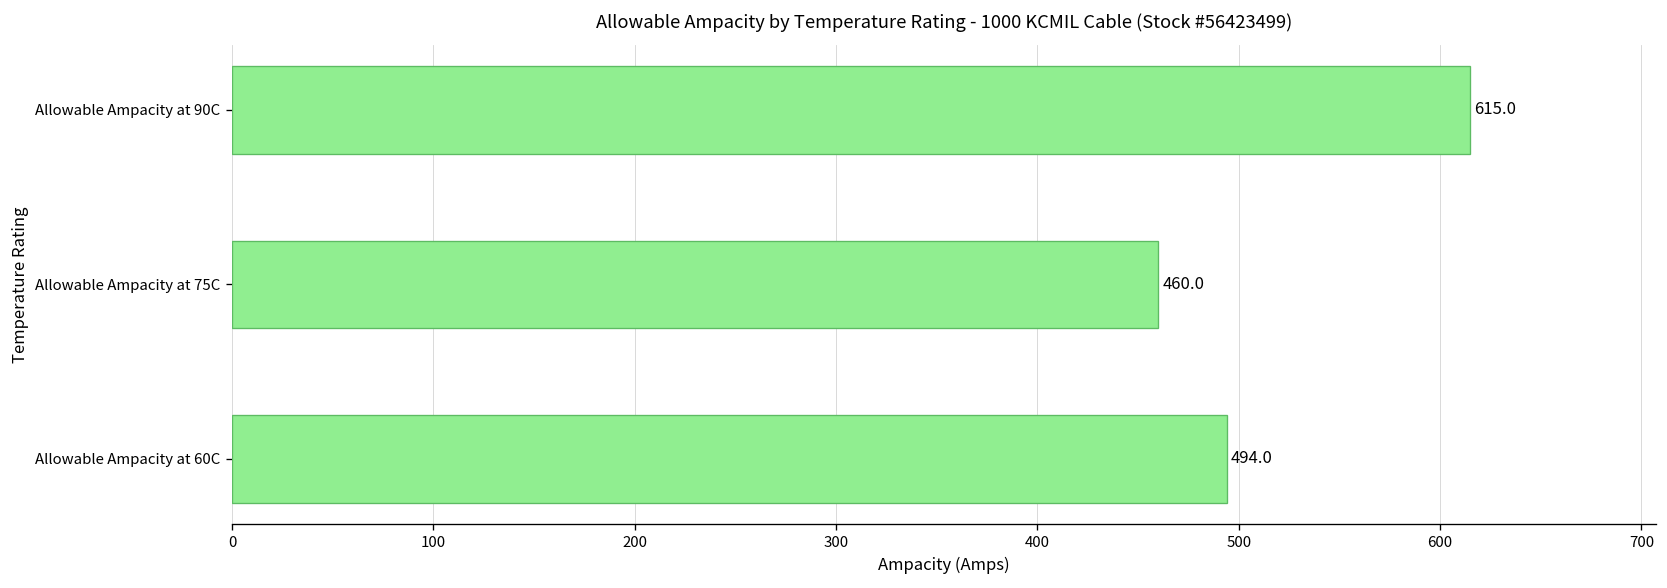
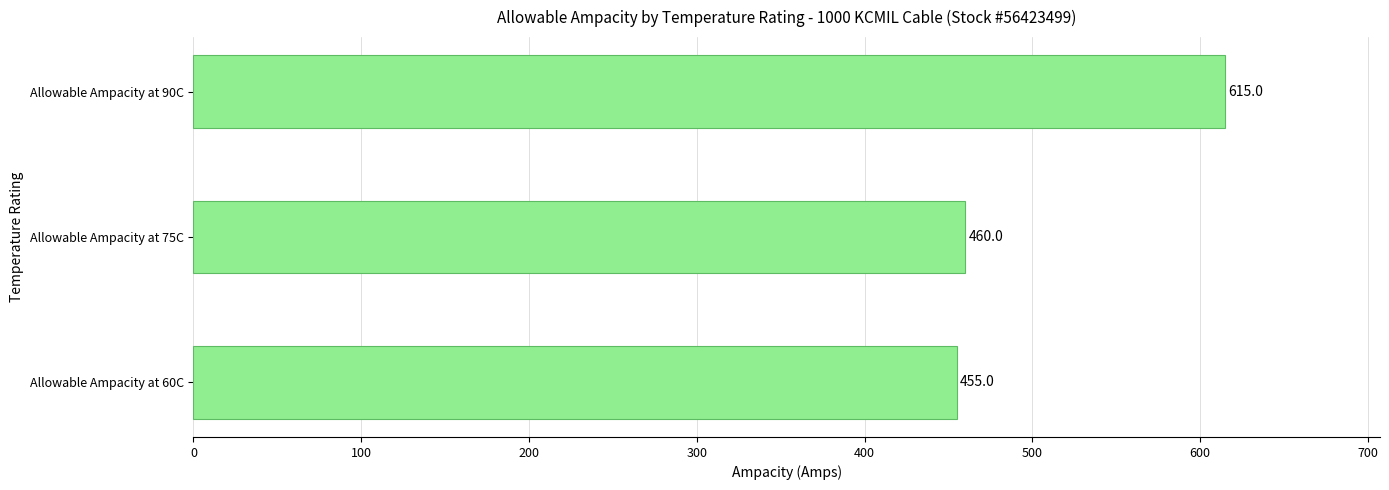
  {
    "Allowable Ampacity at 90C": 615.0,
    "Allowable Ampacity at 75C": 460.0,
-   "Allowable Ampacity at 60C": 494.0
+   "Allowable Ampacity at 60C": 455.0
  }
